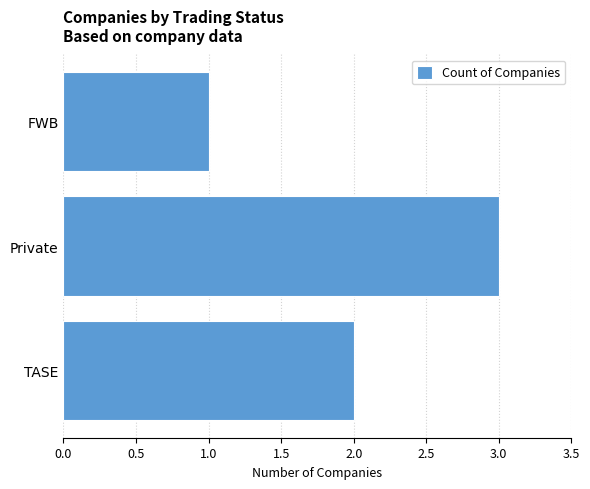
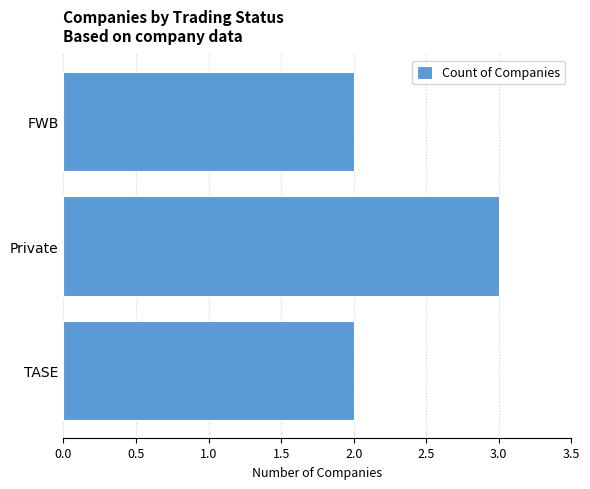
  {
-   "FWB": 1,
+   "FWB": 2,
    "Private": 3,
    "TASE": 2
  }
